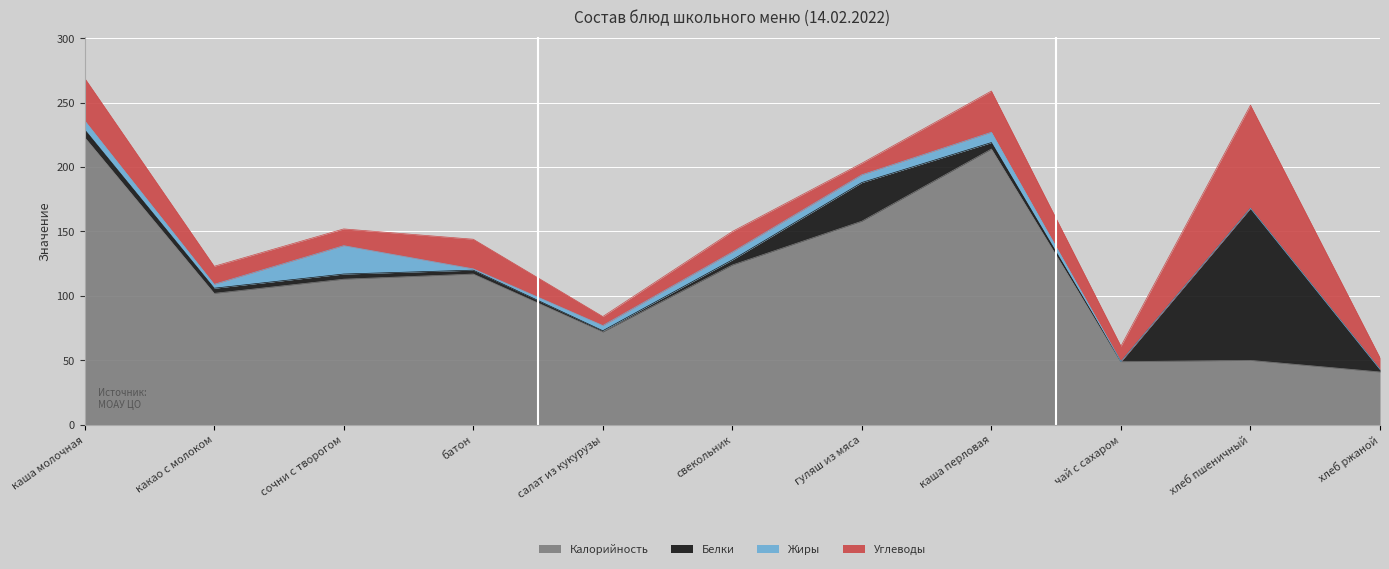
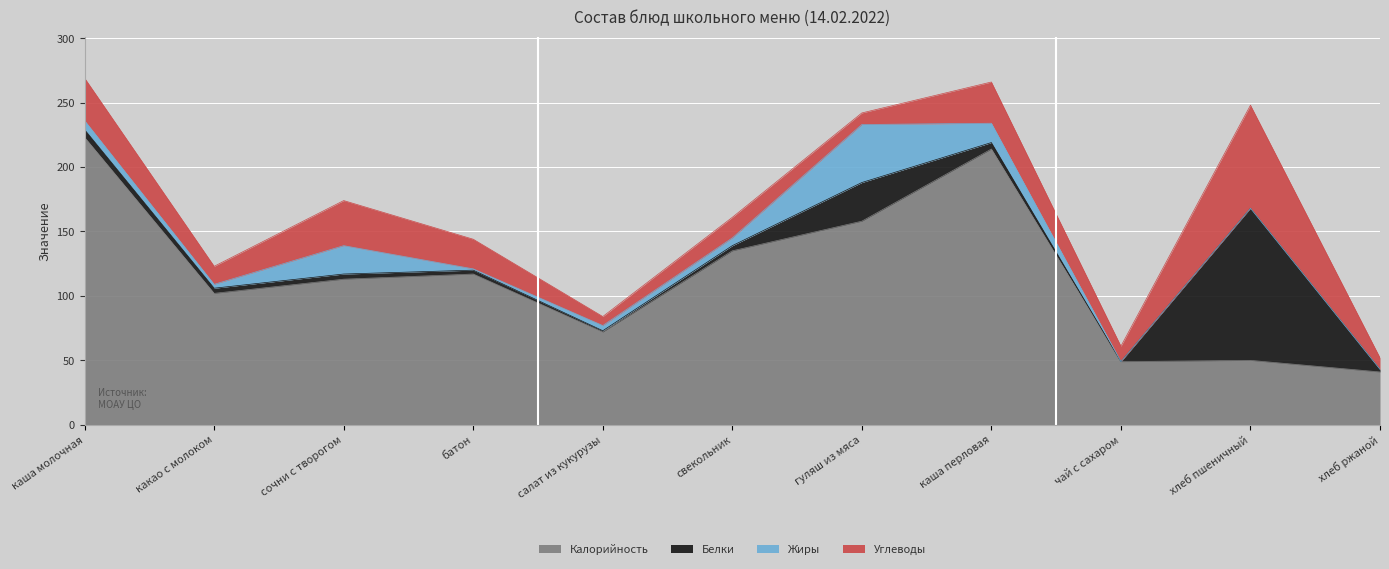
  {
    "Калорийность": {
      "каша молочная": 223,
      "какао с молоком": 102,
      "сочни с творогом": 113,
      "батон": 117,
-     "свекольник": 124,
+     "свекольник": 135,
      "гуляш из мяса": 158,
      "каша перловая": 214,
      "хлеб пшеничный": 50,
      "хлеб ржаной": 41
    },
    "Белки": {
      "каша молочная": 6,
      "какао с молоком": 4,
      "сочни с творогом": 4,
      "свекольник": 4,
      "гуляш из мяса": 30,
      "каша перловая": 5
    },
    "Жиры": {
      "каша молочная": 7,
      "какао с молоком": 3,
      "сочни с творогом": 22,
      "салат из кукурузы": 4,
      "свекольник": 6,
-     "гуляш из мяса": 6,
-     "каша перловая": 8
+     "гуляш из мяса": 45,
+     "каша перловая": 15
    },
    "Углеводы": {
      "каша молочная": 33,
      "какао с молоком": 14,
-     "сочни с творогом": 13,
+     "сочни с творогом": 35,
      "батон": 23,
      "салат из кукурузы": 7,
      "свекольник": 16,
      "гуляш из мяса": 9,
      "каша перловая": 32,
      "чай с сахаром": 12,
      "хлеб пшеничный": 80,
      "хлеб ржаной": 9
    }
  }
